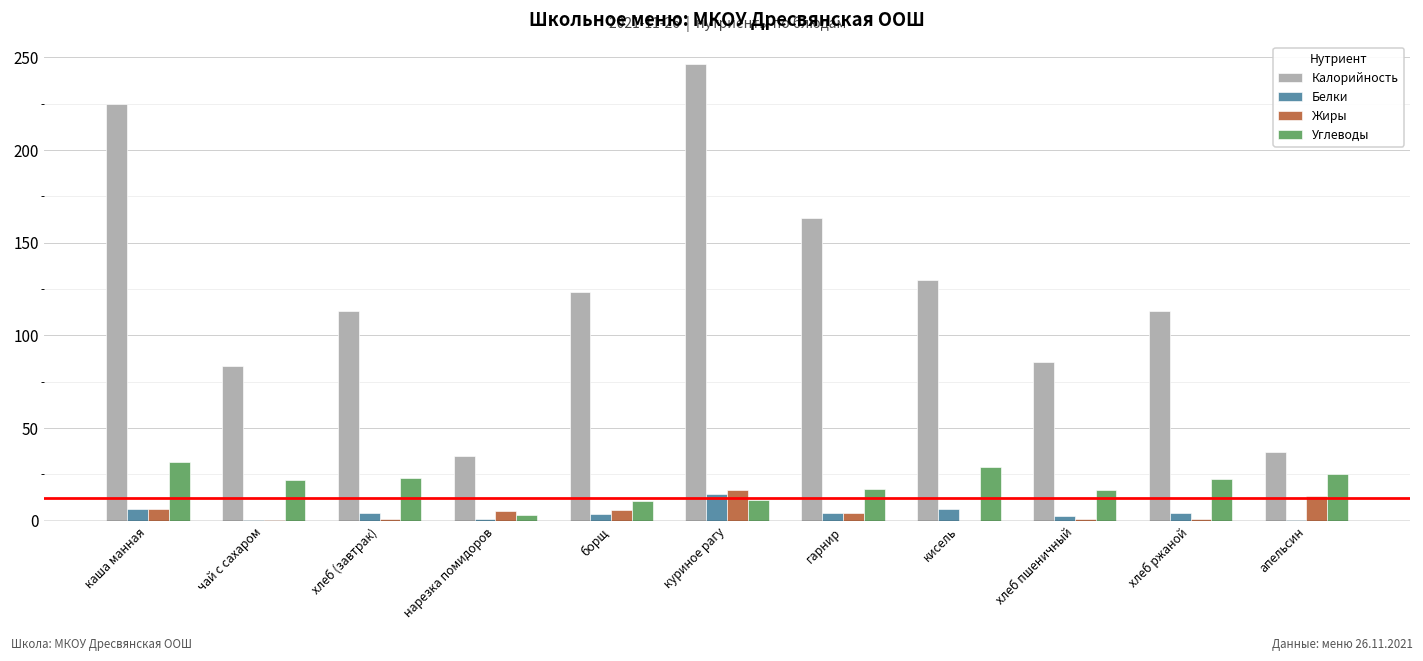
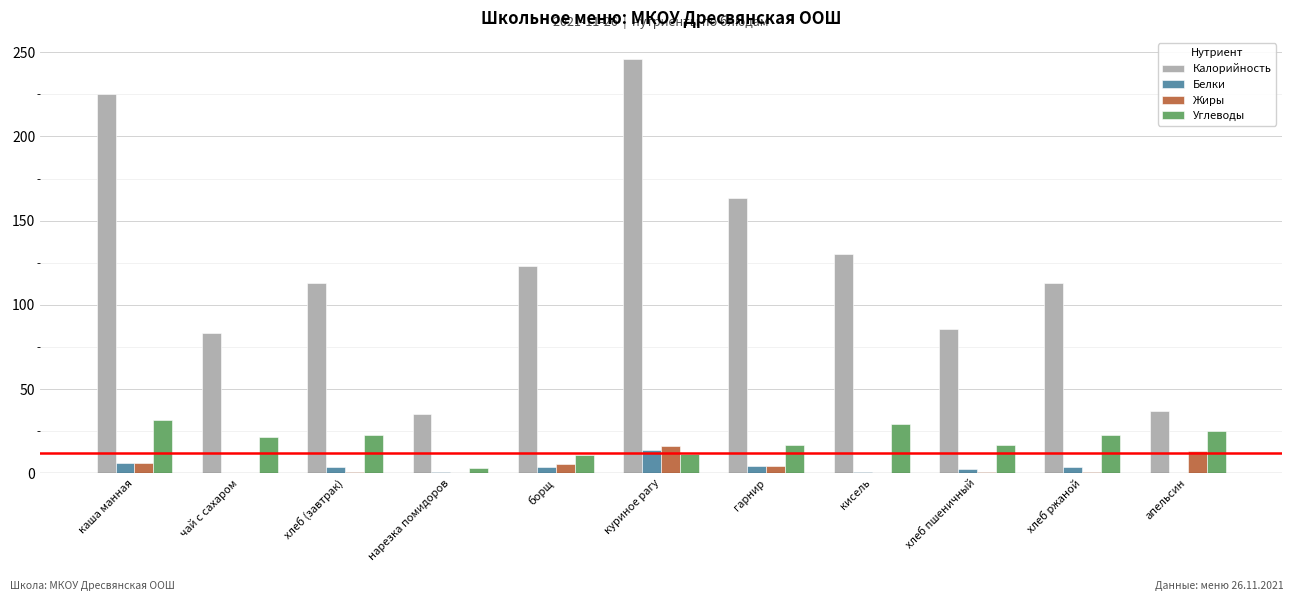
  {
    "Калорийность": {
      "каша манная": 225,
      "чай с сахаром": 83,
      "хлеб (завтрак)": 113,
      "нарезка помидоров": 35,
      "борщ": 123,
      "куриное рагу": 246,
      "гарнир": 163,
      "кисель": 130,
      "хлеб пшеничный": 86,
      "хлеб ржаной": 113,
      "апельсин": 37
    },
    "Белки": {
      "каша манная": 6,
      "хлеб (завтрак)": 4,
      "борщ": 4,
      "куриное рагу": 14,
      "гарнир": 4,
-     "кисель": 6,
+     "кисель": 1,
      "хлеб пшеничный": 2,
      "хлеб ржаной": 4
    },
    "Жиры": {
      "каша манная": 6,
-     "нарезка помидоров": 5,
+     "нарезка помидоров": 0,
      "борщ": 6,
      "куриное рагу": 16,
      "гарнир": 4,
      "кисель": 0,
      "апельсин": 13
    },
    "Углеводы": {
      "каша манная": 32,
      "чай с сахаром": 22,
      "хлеб (завтрак)": 23,
      "нарезка помидоров": 3,
      "борщ": 11,
      "куриное рагу": 11,
      "гарнир": 17,
      "кисель": 29,
      "хлеб пшеничный": 17,
      "хлеб ржаной": 23,
      "апельсин": 25
    }
  }
